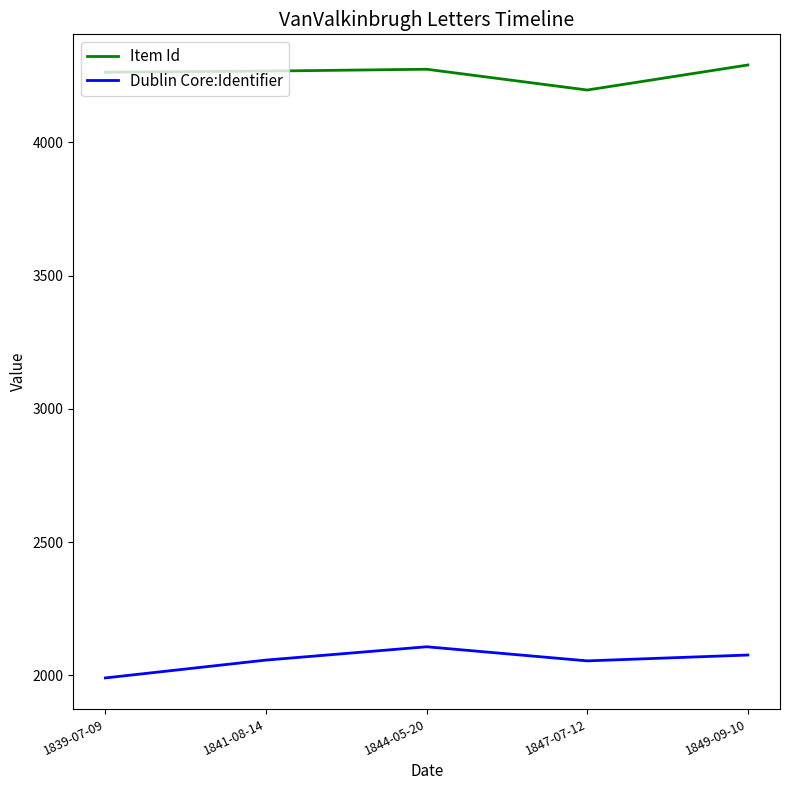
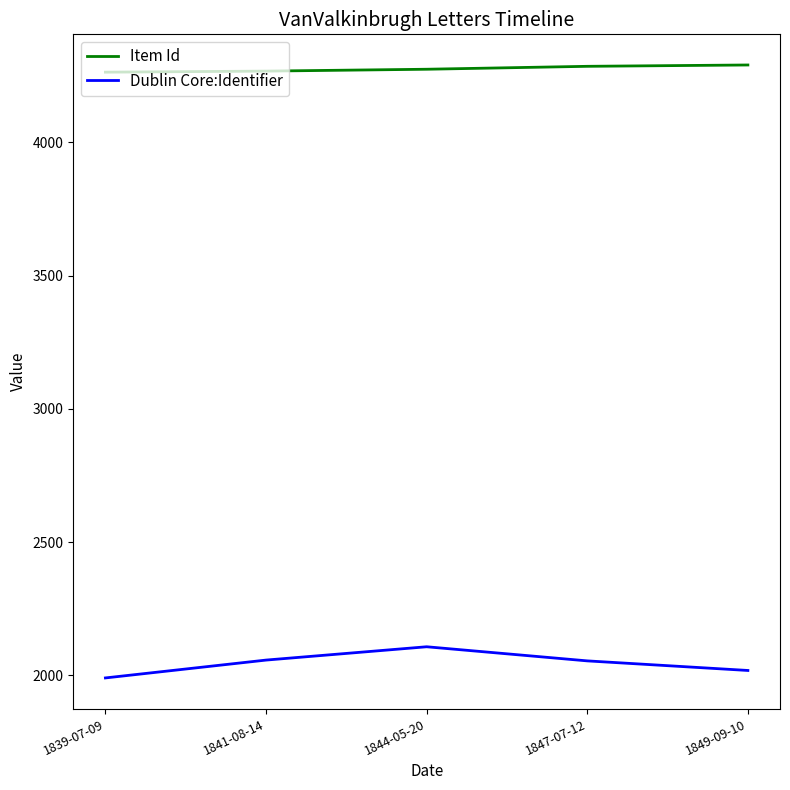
  {
    "Item Id": {
      "1844-05-20": 4280,
-     "1847-07-12": 4200,
+     "1847-07-12": 4290,
      "1849-09-10": 4290
    },
    "Dublin Core:Identifier": {
      "1839-07-09": 1990,
      "1841-08-14": 2060,
      "1844-05-20": 2110,
      "1847-07-12": 2050,
-     "1849-09-10": 2080
+     "1849-09-10": 2020
    }
  }
